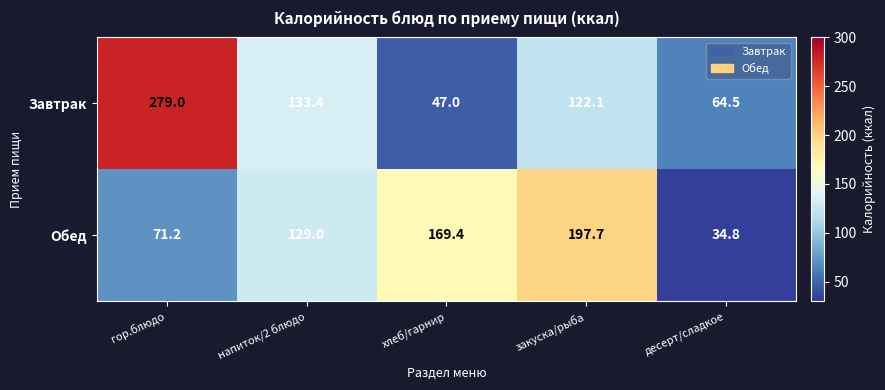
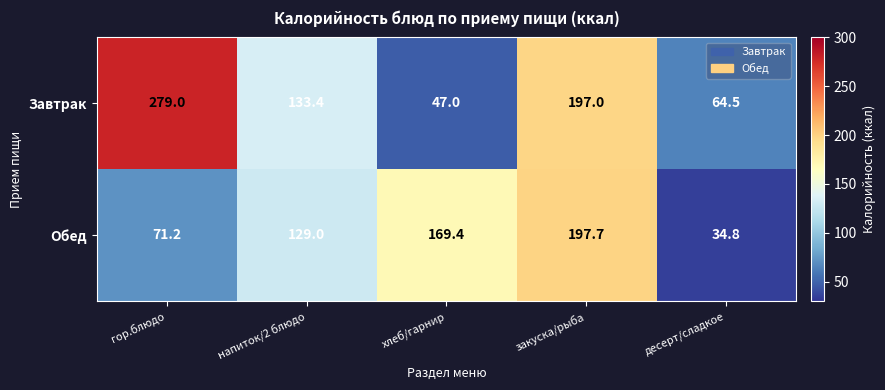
  {
    "Завтрак": {
      "гор.блюдо": 279.0,
      "хлеб/гарнир": 47.0,
-     "закуска/рыба": 122.1,
+     "закуска/рыба": 197.0,
      "десерт/сладкое": 64.5
    },
    "Обед": {
      "гор.блюдо": 71.2,
      "напиток/2 блюдо": 129.0,
      "хлеб/гарнир": 169.4,
      "закуска/рыба": 197.7,
      "десерт/сладкое": 34.8
    }
  }
